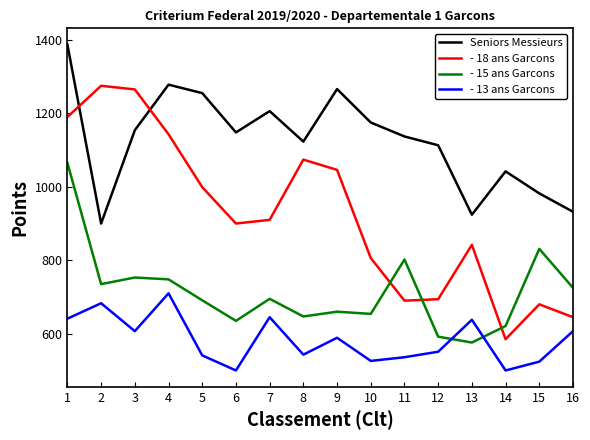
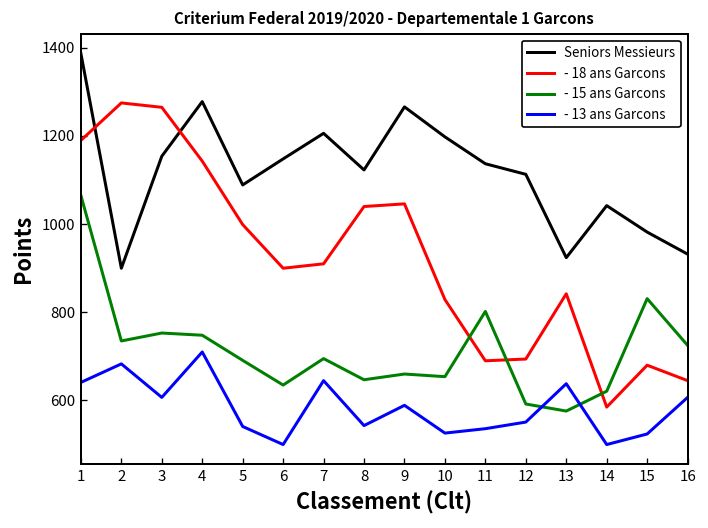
  {
    "Seniors Messieurs": {
      "1": 1390,
      "2": 900,
      "3": 1150,
      "4": 1280,
-     "5": 1260,
+     "5": 1090,
      "6": 1150,
      "7": 1210,
      "8": 1120,
      "9": 1270,
-     "10": 1180,
+     "10": 1200,
      "11": 1140,
      "12": 1110,
      "13": 920,
      "14": 1040,
      "15": 980,
      "16": 930
    },
    "- 18 ans Garcons": {
      "1": 1190,
      "2": 1280,
      "3": 1270,
      "4": 1140,
      "5": 1000,
      "6": 900,
      "7": 910,
-     "8": 1070,
+     "8": 1040,
      "9": 1050,
-     "10": 810,
+     "10": 830,
      "11": 690,
      "12": 690,
      "13": 840,
      "14": 590,
      "15": 680,
      "16": 650
    },
    "- 15 ans Garcons": {
      "1": 1070,
      "2": 740,
      "3": 750,
      "4": 750,
      "5": 690,
      "6": 640,
      "7": 700,
      "8": 650,
      "9": 660,
      "10": 650,
      "11": 800,
      "12": 590,
      "13": 580,
      "14": 620,
      "15": 830,
      "16": 730
    },
    "- 13 ans Garcons": {
      "1": 640,
      "2": 680,
      "3": 610,
      "4": 710,
      "5": 540,
      "6": 500,
      "7": 650,
      "8": 540,
      "9": 590,
      "10": 530,
      "11": 540,
      "12": 550,
      "13": 640,
      "14": 500,
      "15": 520,
      "16": 610
    }
  }
